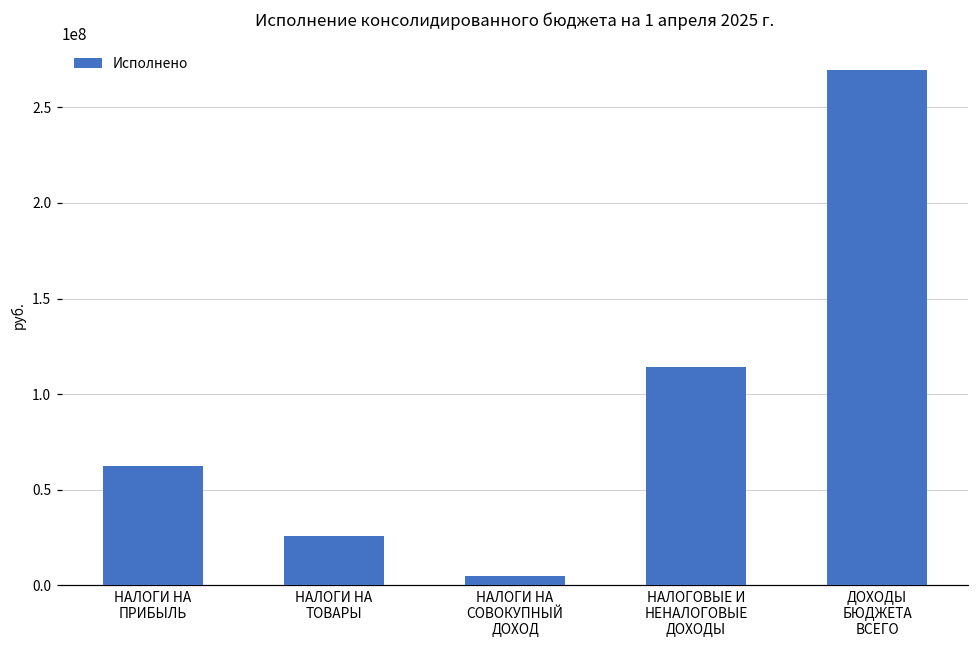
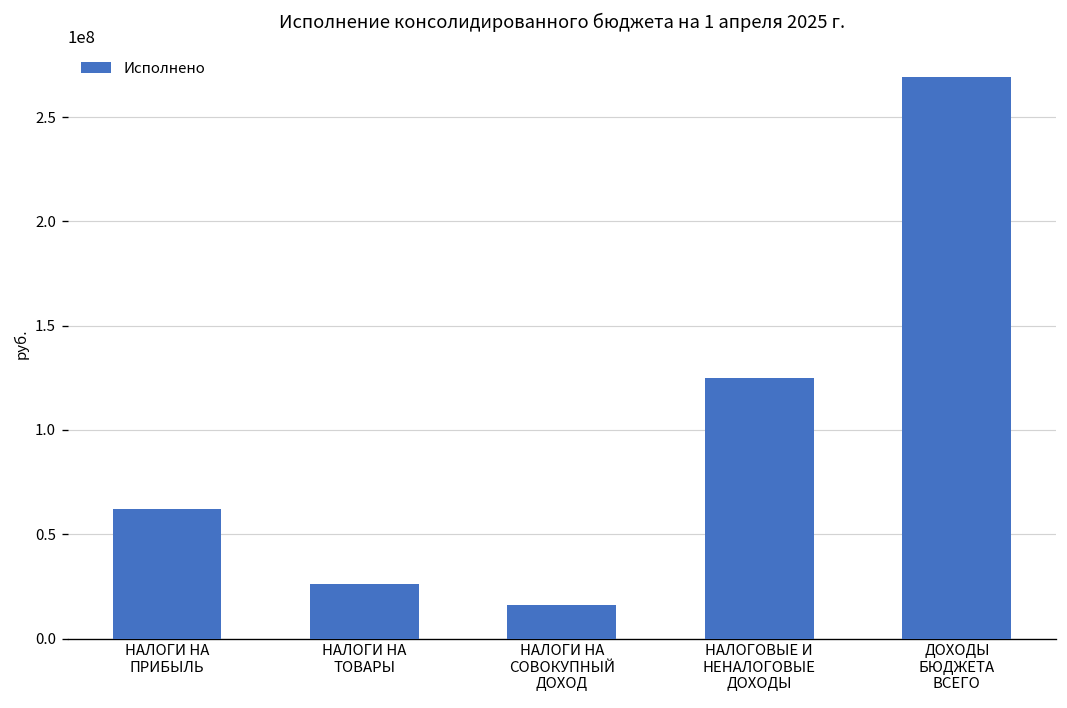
  {
    "НАЛОГИ НА ПРИБЫЛЬ": 62000000,
    "НАЛОГИ НА ТОВАРЫ": 26000000,
-   "НАЛОГИ НА СОВОКУПНЫЙ ДОХОД": 5000000,
-   "НАЛОГОВЫЕ И НЕНАЛОГОВЫЕ ДОХОДЫ": 114000000,
+   "НАЛОГИ НА СОВОКУПНЫЙ ДОХОД": 16000000,
+   "НАЛОГОВЫЕ И НЕНАЛОГОВЫЕ ДОХОДЫ": 125000000,
    "ДОХОДЫ БЮДЖЕТА ВСЕГО": 269000000
  }
